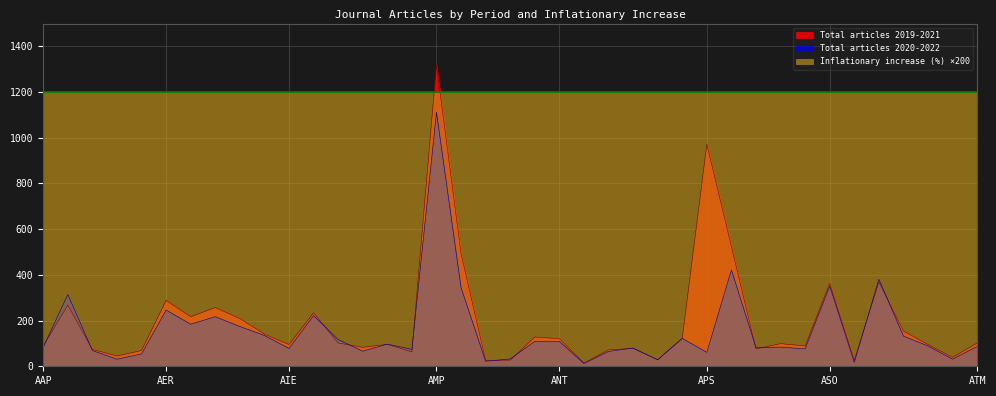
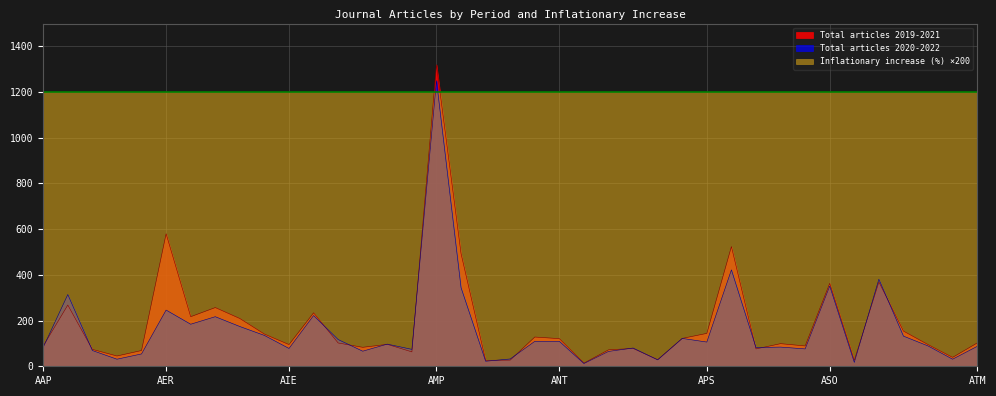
  {
    "Total articles 2019-2021": {
-     "AER": 290,
+     "AER": 580,
      "AIE": 100,
      "AMP": 1320,
      "ANT": 120,
-     "APS": 970,
+     "APS": 140,
      "ASO": 360,
      "ATM": 100
    },
    "Total articles 2020-2022": {
      "AER": 250,
      "AIE": 80,
-     "AMP": 1110,
+     "AMP": 1250,
      "ANT": 110,
-     "APS": 60,
+     "APS": 110,
      "ASO": 350,
      "ATM": 90
    },
    "Inflationary increase (%) ×200": {
      "AAP": 1200,
      "AER": 1200,
      "AIE": 1200,
      "AMP": 1200,
      "ANT": 1200,
      "APS": 1200,
      "ASO": 1200,
      "ATM": 1200
    }
  }
